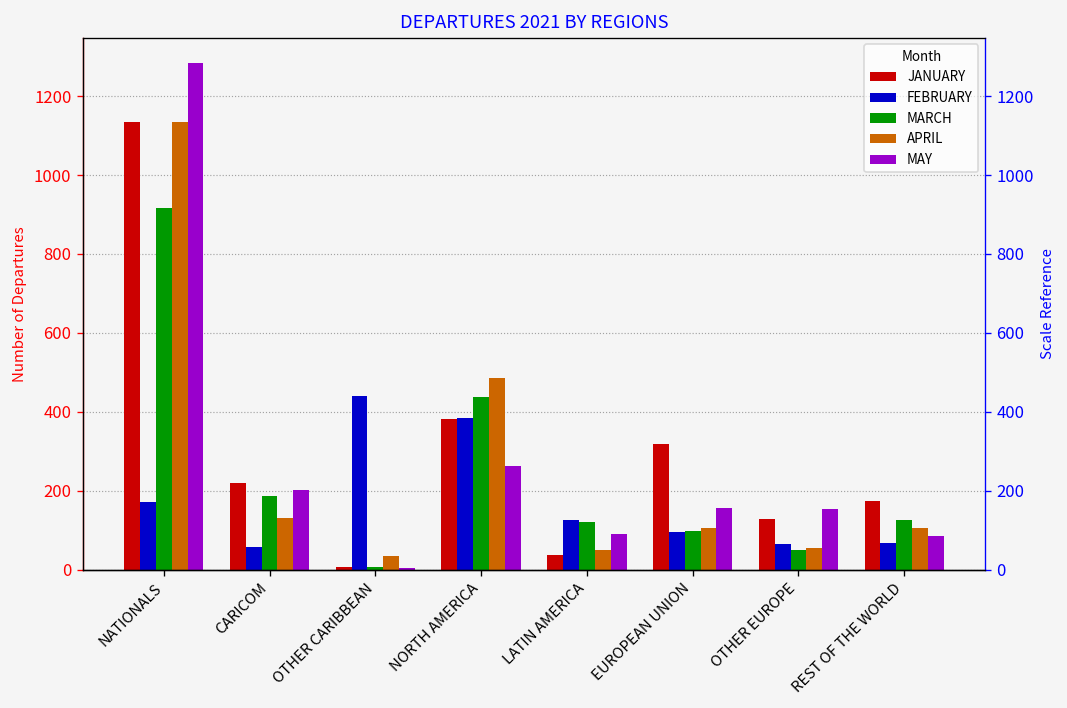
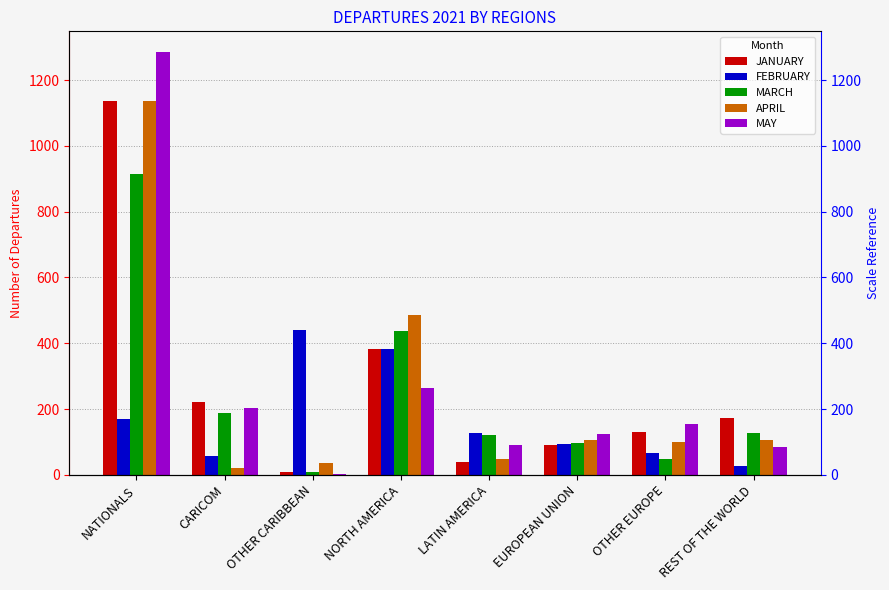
  {
    "JANUARY": {
      "NATIONALS": 1140,
      "CARICOM": 220,
      "OTHER CARIBBEAN": 10,
      "NORTH AMERICA": 380,
      "LATIN AMERICA": 40,
-     "EUROPEAN UNION": 320,
+     "EUROPEAN UNION": 90,
      "OTHER EUROPE": 130,
      "REST OF THE WORLD": 170
    },
    "FEBRUARY": {
      "NATIONALS": 170,
      "CARICOM": 60,
      "OTHER CARIBBEAN": 440,
      "NORTH AMERICA": 380,
      "LATIN AMERICA": 130,
      "EUROPEAN UNION": 100,
      "OTHER EUROPE": 70,
-     "REST OF THE WORLD": 70
+     "REST OF THE WORLD": 30
    },
    "MARCH": {
      "NATIONALS": 920,
      "CARICOM": 190,
      "OTHER CARIBBEAN": 10,
      "NORTH AMERICA": 440,
      "LATIN AMERICA": 120,
      "EUROPEAN UNION": 100,
      "OTHER EUROPE": 50,
      "REST OF THE WORLD": 130
    },
    "APRIL": {
      "NATIONALS": 1140,
-     "CARICOM": 130,
+     "CARICOM": 20,
      "OTHER CARIBBEAN": 40,
      "NORTH AMERICA": 490,
      "LATIN AMERICA": 50,
      "EUROPEAN UNION": 110,
-     "OTHER EUROPE": 60,
+     "OTHER EUROPE": 100,
      "REST OF THE WORLD": 110
    },
    "MAY": {
      "NATIONALS": 1280,
      "CARICOM": 200,
      "NORTH AMERICA": 260,
      "LATIN AMERICA": 90,
-     "EUROPEAN UNION": 160,
+     "EUROPEAN UNION": 130,
      "OTHER EUROPE": 150,
      "REST OF THE WORLD": 90
    }
  }
